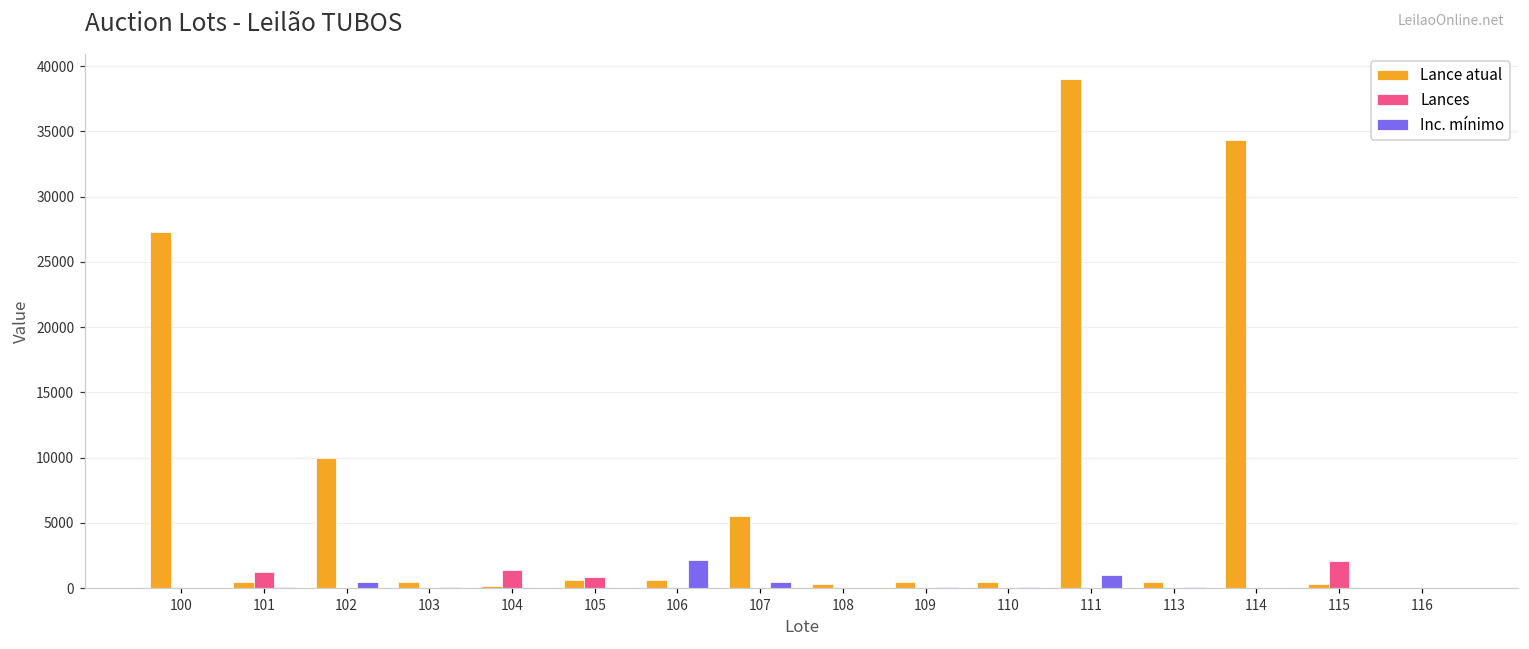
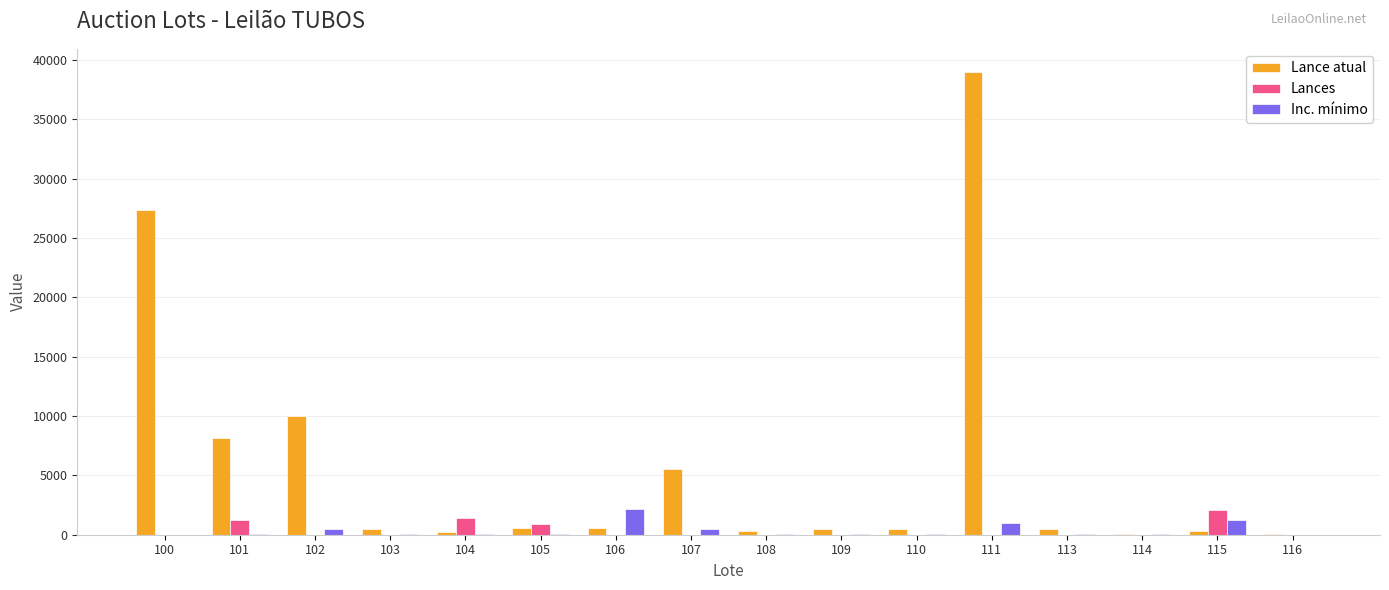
  {
    "Lance atual": {
      "100": 27300,
-     "101": 500,
+     "101": 8200,
      "102": 10000,
      "103": 500,
      "105": 600,
      "106": 600,
      "107": 5500,
      "108": 300,
      "109": 500,
      "110": 500,
      "111": 39000,
      "113": 500,
-     "114": 34400,
+     "114": 100,
      "115": 400
    },
    "Lances": {
      "101": 1300,
      "103": 0,
      "104": 1400,
      "105": 900,
      "110": 0,
      "113": 0,
      "114": 0,
      "115": 2100,
      "116": 0
    },
    "Inc. mínimo": {
      "102": 500,
      "106": 2100,
      "107": 500,
      "111": 1000,
-     "115": 100
+     "115": 1200
    }
  }
